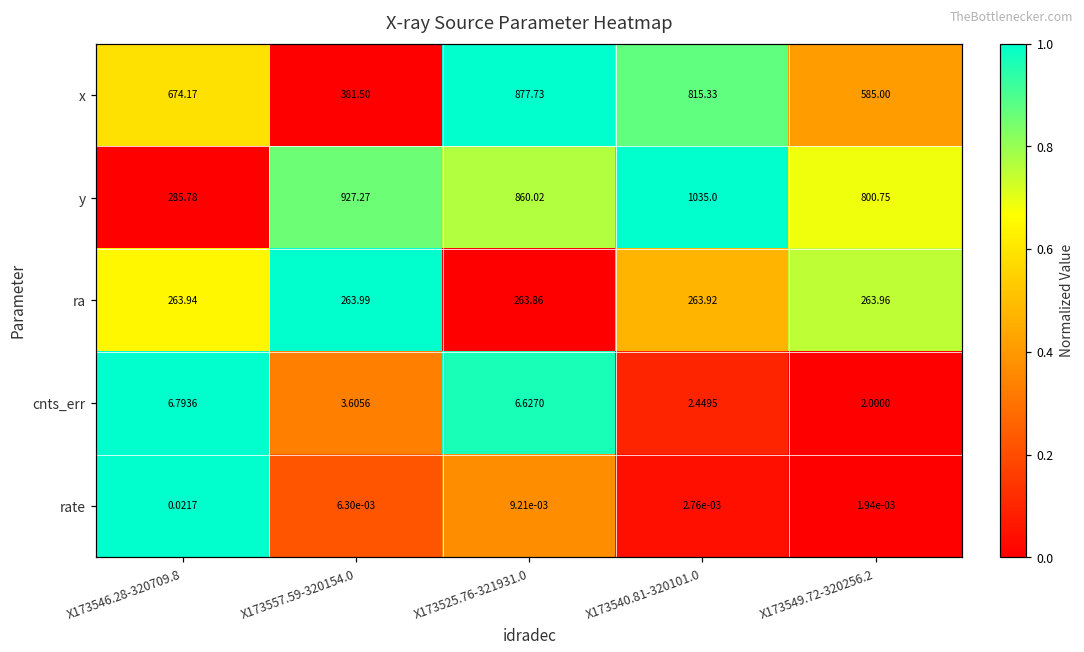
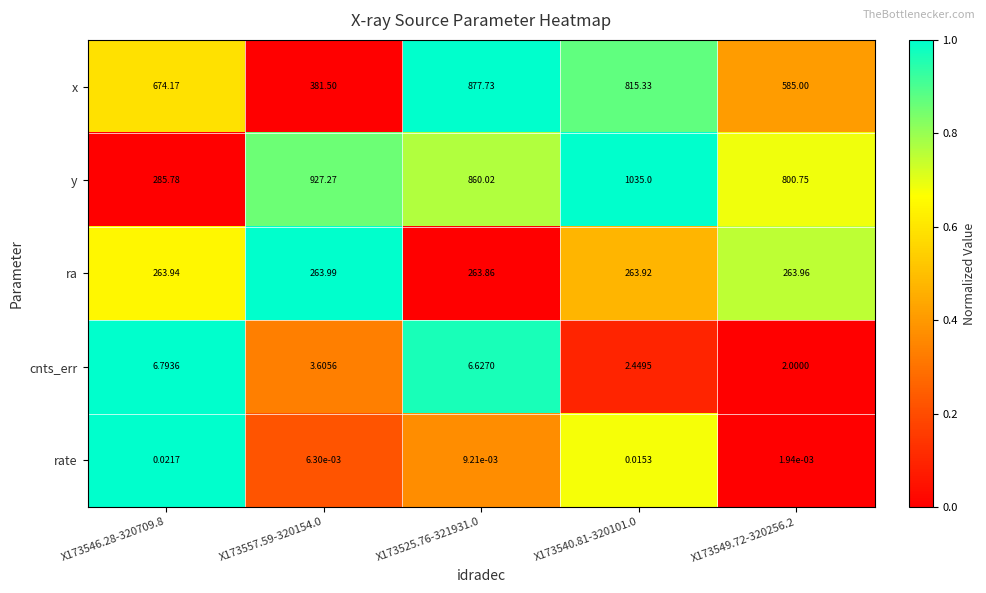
  {
    "x": {
      "X173546.28-320709.8": "674.17",
      "X173557.59-320154.0": "381.50",
      "X173525.76-321931.0": "877.73",
      "X173540.81-320101.0": "815.33",
      "X173549.72-320256.2": "585.00"
    },
    "y": {
      "X173546.28-320709.8": "285.78",
      "X173557.59-320154.0": "927.27",
      "X173525.76-321931.0": "860.02",
      "X173540.81-320101.0": "1035.0",
      "X173549.72-320256.2": "800.75"
    },
    "ra": {
      "X173546.28-320709.8": "263.94",
      "X173557.59-320154.0": "263.99",
      "X173525.76-321931.0": "263.86",
      "X173540.81-320101.0": "263.92",
      "X173549.72-320256.2": "263.96"
    },
    "cnts_err": {
      "X173546.28-320709.8": "6.7936",
      "X173557.59-320154.0": "3.6056",
      "X173525.76-321931.0": "6.6270",
      "X173540.81-320101.0": "2.4495",
      "X173549.72-320256.2": "2.0000"
    },
    "rate": {
      "X173546.28-320709.8": "0.0217",
      "X173557.59-320154.0": "6.30e-03",
      "X173525.76-321931.0": "9.21e-03",
-     "X173540.81-320101.0": "2.76e-03",
+     "X173540.81-320101.0": "0.0153",
      "X173549.72-320256.2": "1.94e-03"
    }
  }
